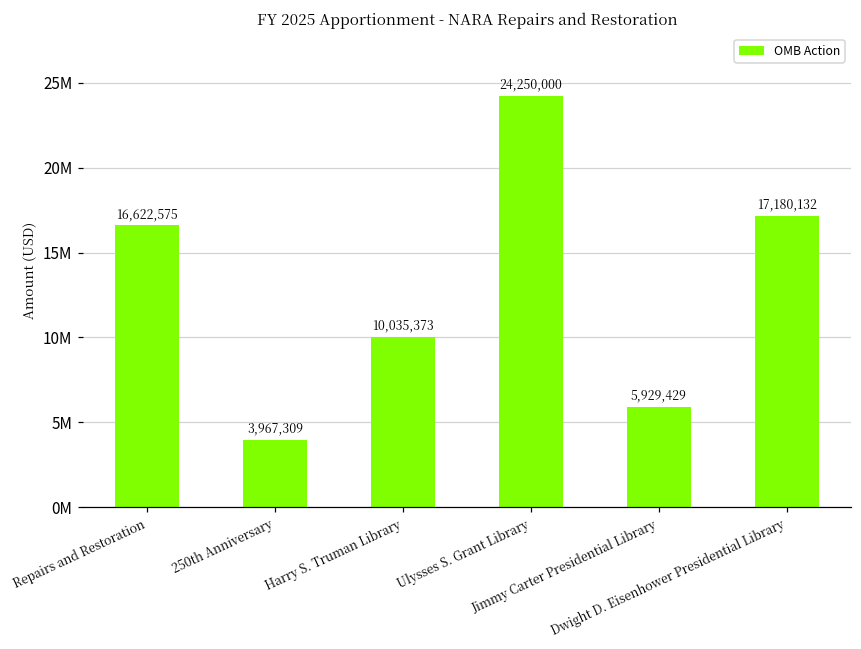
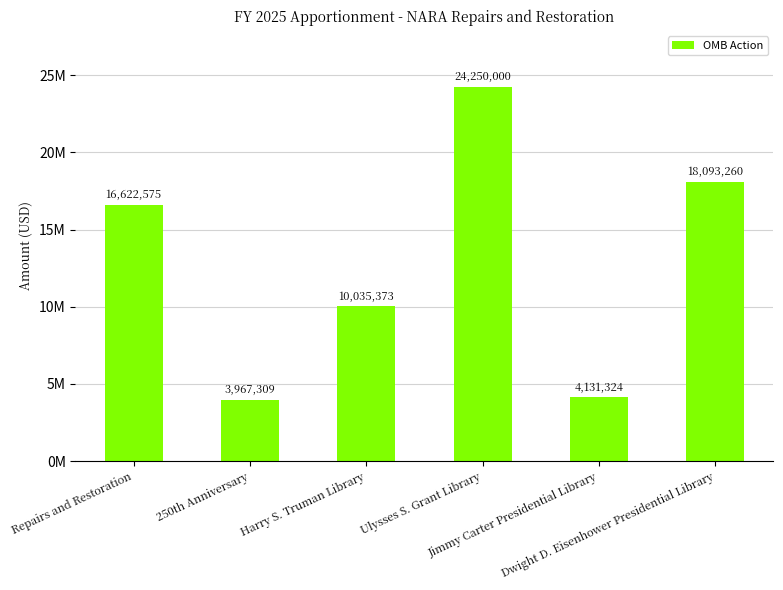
  {
    "Repairs and Restoration": "16,622,575",
    "250th Anniversary": "3,967,309",
    "Harry S. Truman Library": "10,035,373",
    "Ulysses S. Grant Library": "24,250,000",
-   "Jimmy Carter Presidential Library": "5,929,429",
-   "Dwight D. Eisenhower Presidential Library": "17,180,132"
+   "Jimmy Carter Presidential Library": "4,131,324",
+   "Dwight D. Eisenhower Presidential Library": "18,093,260"
  }
